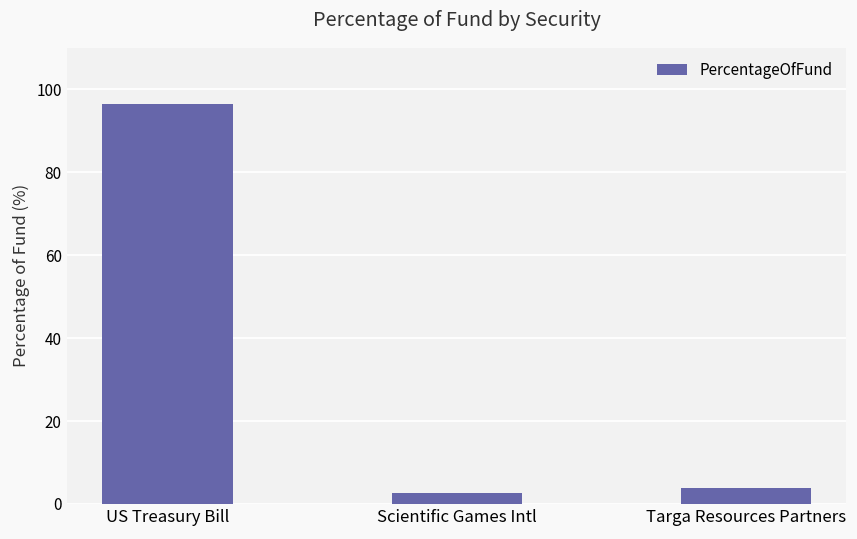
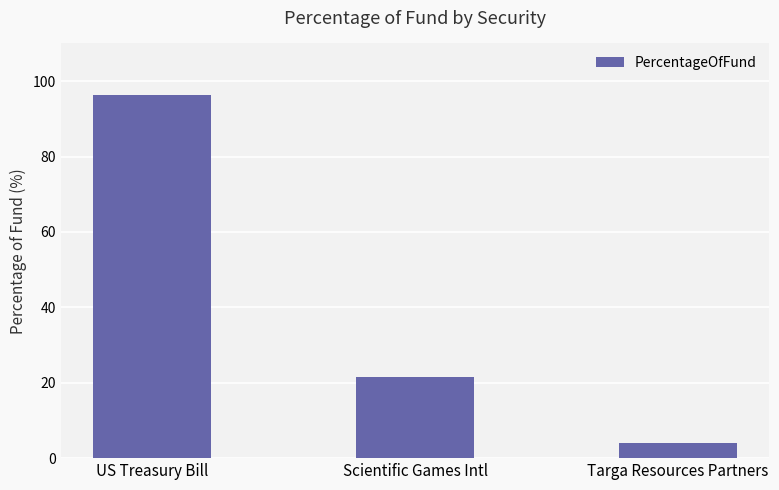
  {
    "US Treasury Bill": 96,
-   "Scientific Games Intl": 3,
+   "Scientific Games Intl": 22,
    "Targa Resources Partners": 4
  }
